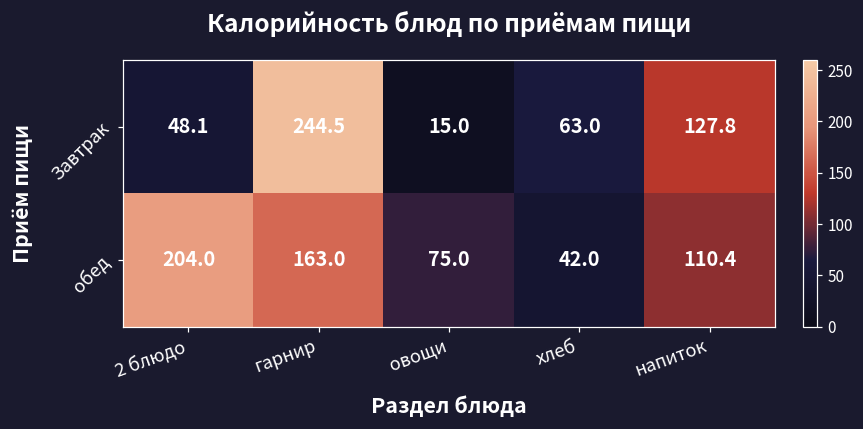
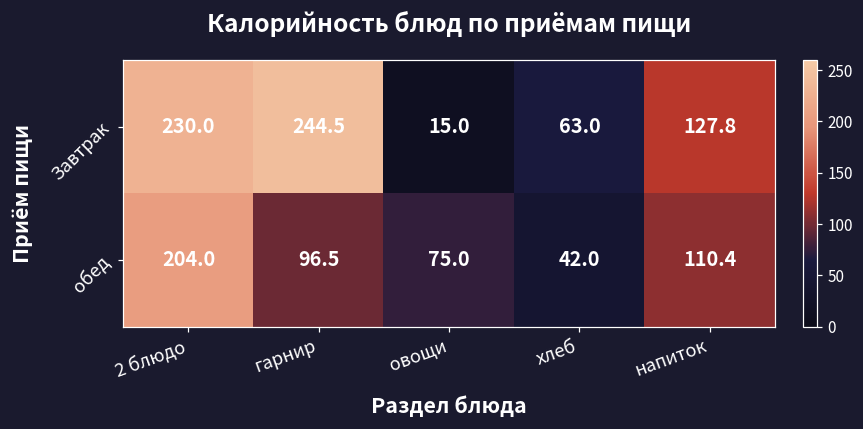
  {
    "Завтрак": {
-     "2 блюдо": 48.1,
+     "2 блюдо": 230.0,
      "гарнир": 244.5,
      "овощи": 15.0,
      "хлеб": 63.0,
      "напиток": 127.8
    },
    "обед": {
      "2 блюдо": 204.0,
-     "гарнир": 163.0,
+     "гарнир": 96.5,
      "овощи": 75.0,
      "хлеб": 42.0,
      "напиток": 110.4
    }
  }
